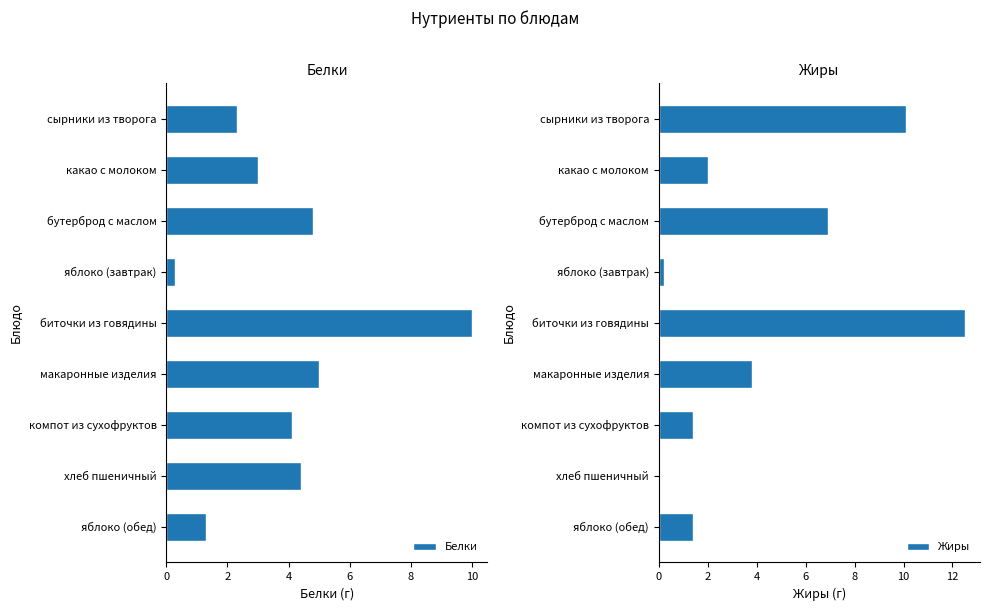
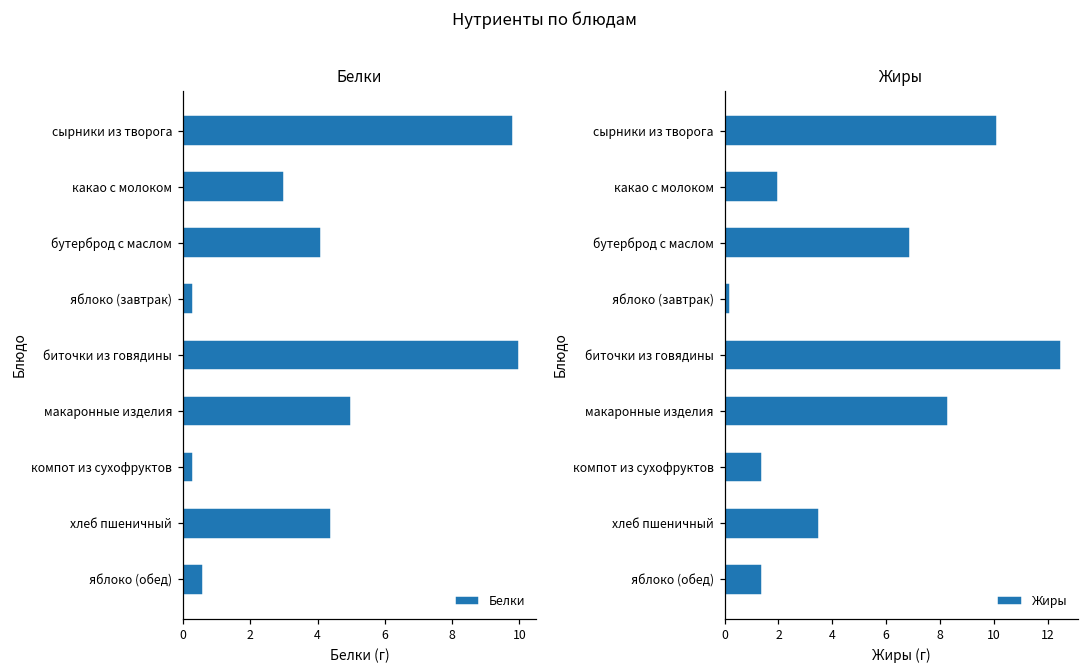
  {
    "Белки": {
-     "сырники из творога": 2.3,
+     "сырники из творога": 9.8,
      "какао с молоком": 3.0,
-     "бутерброд с маслом": 4.8,
+     "бутерброд с маслом": 4.1,
      "яблоко (завтрак)": 0.3,
      "биточки из говядины": 10.0,
      "макаронные изделия": 5.0,
-     "компот из сухофруктов": 4.1,
+     "компот из сухофруктов": 0.3,
      "хлеб пшеничный": 4.4,
-     "яблоко (обед)": 1.3
+     "яблоко (обед)": 0.6
    },
    "Жиры": {
      "сырники из творога": 10.1,
      "какао с молоком": 2.0,
      "бутерброд с маслом": 6.9,
      "яблоко (завтрак)": 0.2,
      "биточки из говядины": 12.5,
-     "макаронные изделия": 3.8,
+     "макаронные изделия": 8.3,
      "компот из сухофруктов": 1.4,
-     "хлеб пшеничный": 0.0,
+     "хлеб пшеничный": 3.5,
      "яблоко (обед)": 1.4
    }
  }
